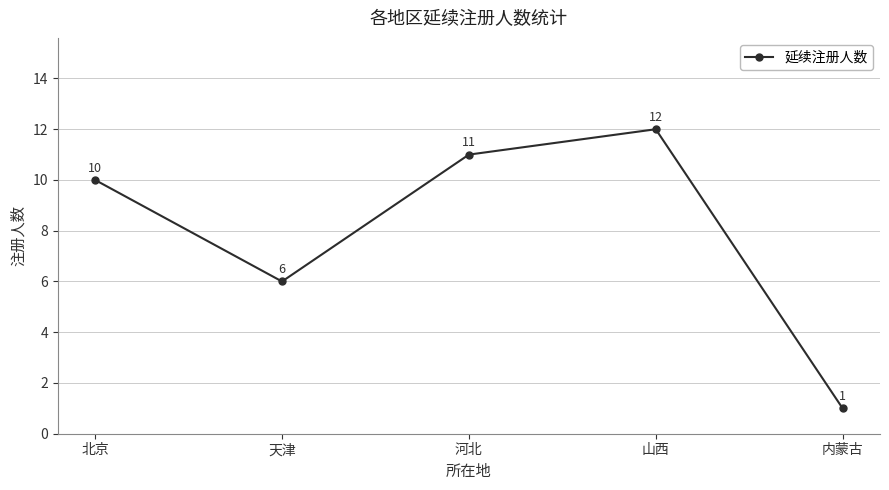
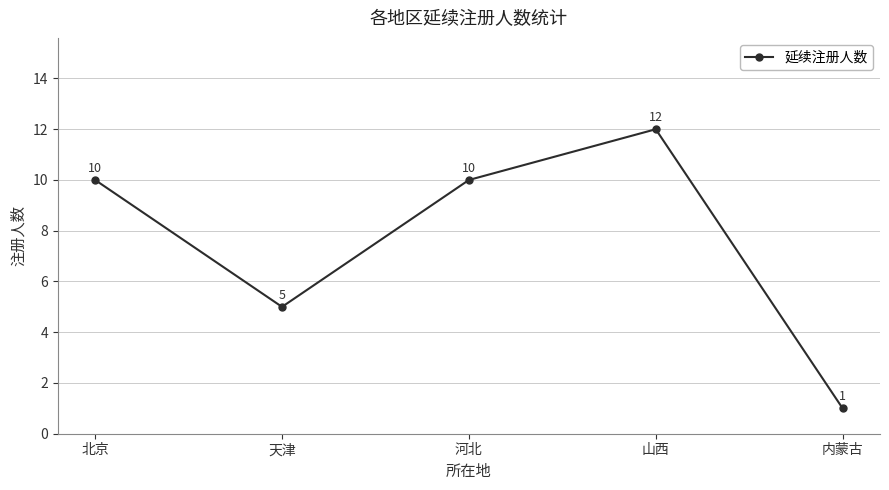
  {
    "北京": 10,
-   "天津": 6,
-   "河北": 11,
+   "天津": 5,
+   "河北": 10,
    "山西": 12,
    "内蒙古": 1
  }
